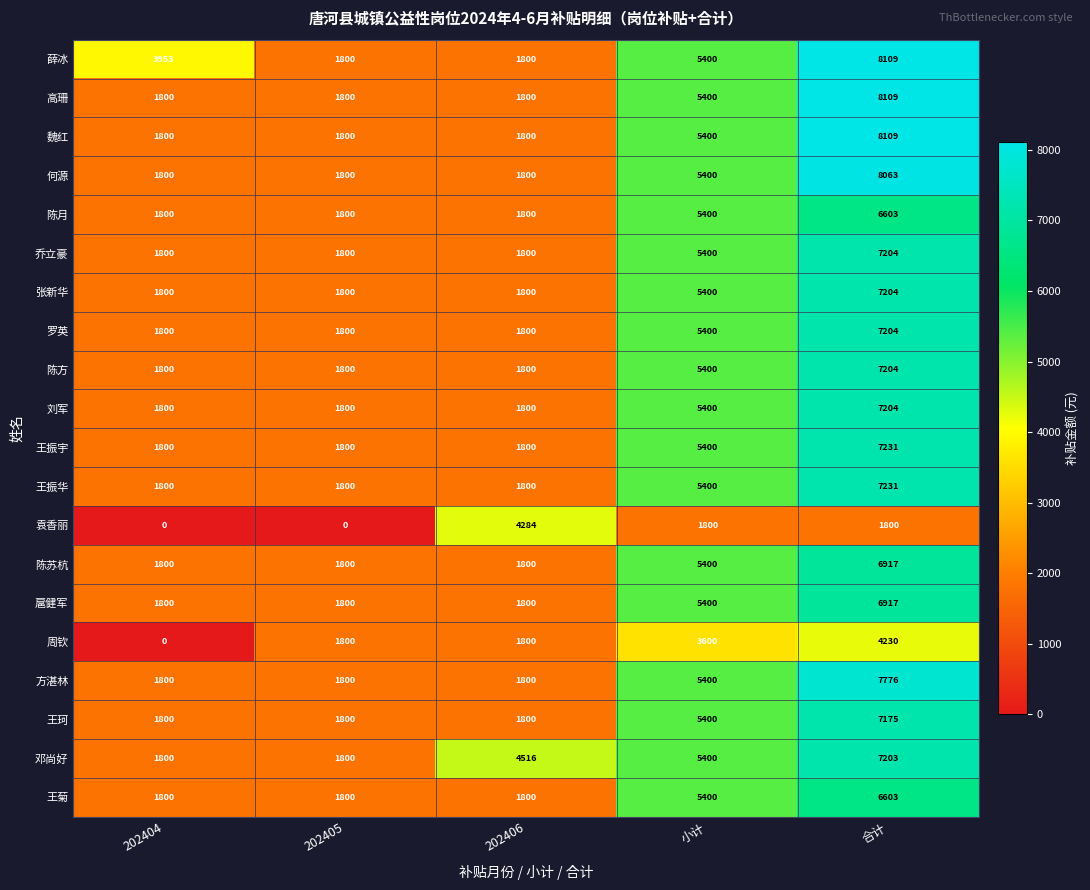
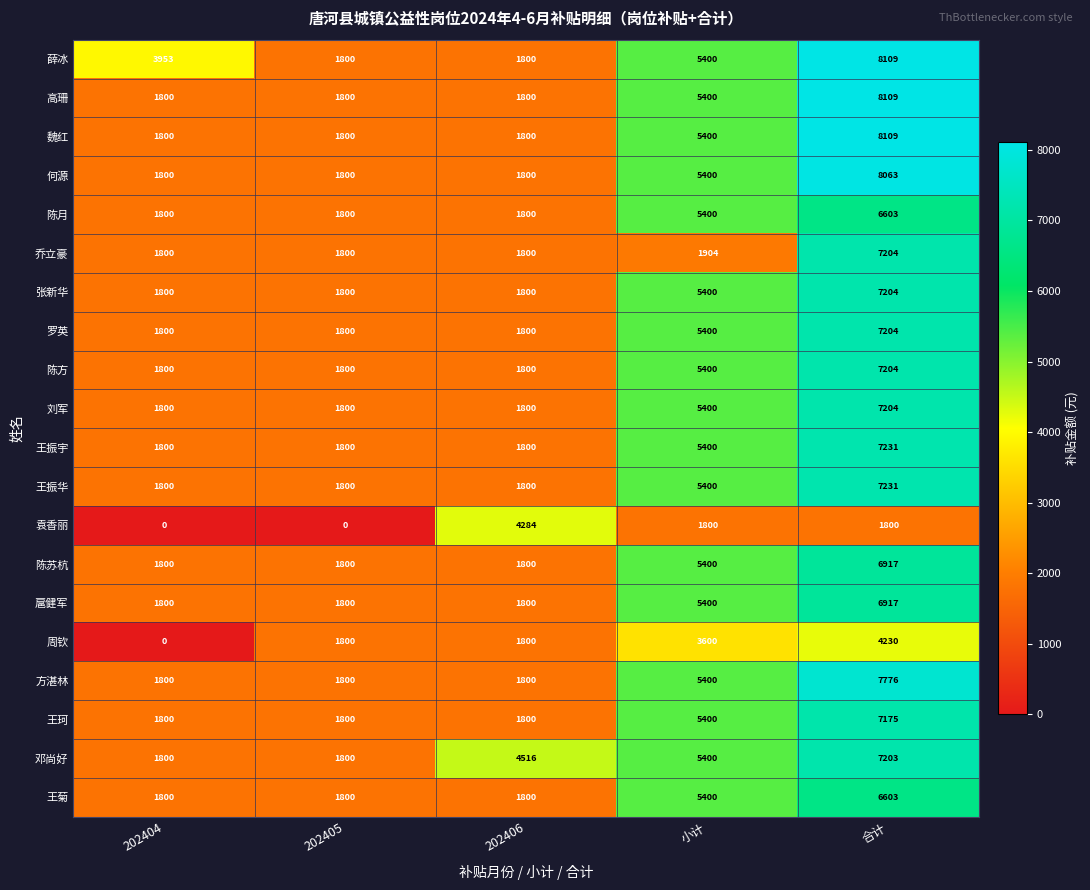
  {
    "薛冰": {
      "202404": 3953,
      "202405": 1800,
      "202406": 1800,
      "小计": 5400,
      "合计": 8109
    },
    "高珊": {
      "202404": 1800,
      "202405": 1800,
      "202406": 1800,
      "小计": 5400,
      "合计": 8109
    },
    "魏红": {
      "202404": 1800,
      "202405": 1800,
      "202406": 1800,
      "小计": 5400,
      "合计": 8109
    },
    "何源": {
      "202404": 1800,
      "202405": 1800,
      "202406": 1800,
      "小计": 5400,
      "合计": 8063
    },
    "陈月": {
      "202404": 1800,
      "202405": 1800,
      "202406": 1800,
      "小计": 5400,
      "合计": 6603
    },
    "乔立豪": {
      "202404": 1800,
      "202405": 1800,
      "202406": 1800,
-     "小计": 5400,
+     "小计": 1904,
      "合计": 7204
    },
    "张新华": {
      "202404": 1800,
      "202405": 1800,
      "202406": 1800,
      "小计": 5400,
      "合计": 7204
    },
    "罗英": {
      "202404": 1800,
      "202405": 1800,
      "202406": 1800,
      "小计": 5400,
      "合计": 7204
    },
    "陈方": {
      "202404": 1800,
      "202405": 1800,
      "202406": 1800,
      "小计": 5400,
      "合计": 7204
    },
    "刘军": {
      "202404": 1800,
      "202405": 1800,
      "202406": 1800,
      "小计": 5400,
      "合计": 7204
    },
    "王振宇": {
      "202404": 1800,
      "202405": 1800,
      "202406": 1800,
      "小计": 5400,
      "合计": 7231
    },
    "王振华": {
      "202404": 1800,
      "202405": 1800,
      "202406": 1800,
      "小计": 5400,
      "合计": 7231
    },
    "袁香丽": {
      "202404": 0,
      "202405": 0,
      "202406": 4284,
      "小计": 1800,
      "合计": 1800
    },
    "陈苏杭": {
      "202404": 1800,
      "202405": 1800,
      "202406": 1800,
      "小计": 5400,
      "合计": 6917
    },
    "扈健军": {
      "202404": 1800,
      "202405": 1800,
      "202406": 1800,
      "小计": 5400,
      "合计": 6917
    },
    "周钦": {
      "202404": 0,
      "202405": 1800,
      "202406": 1800,
      "小计": 3600,
      "合计": 4230
    },
    "方湛林": {
      "202404": 1800,
      "202405": 1800,
      "202406": 1800,
      "小计": 5400,
      "合计": 7776
    },
    "王珂": {
      "202404": 1800,
      "202405": 1800,
      "202406": 1800,
      "小计": 5400,
      "合计": 7175
    },
    "邓尚好": {
      "202404": 1800,
      "202405": 1800,
      "202406": 4516,
      "小计": 5400,
      "合计": 7203
    },
    "王菊": {
      "202404": 1800,
      "202405": 1800,
      "202406": 1800,
      "小计": 5400,
      "合计": 6603
    }
  }
